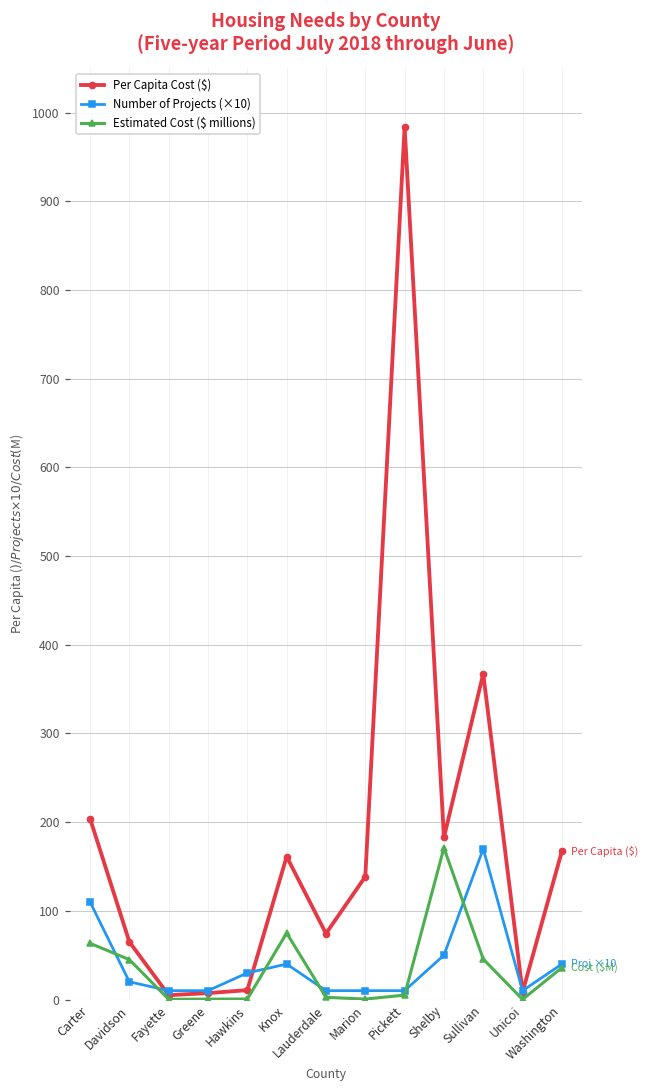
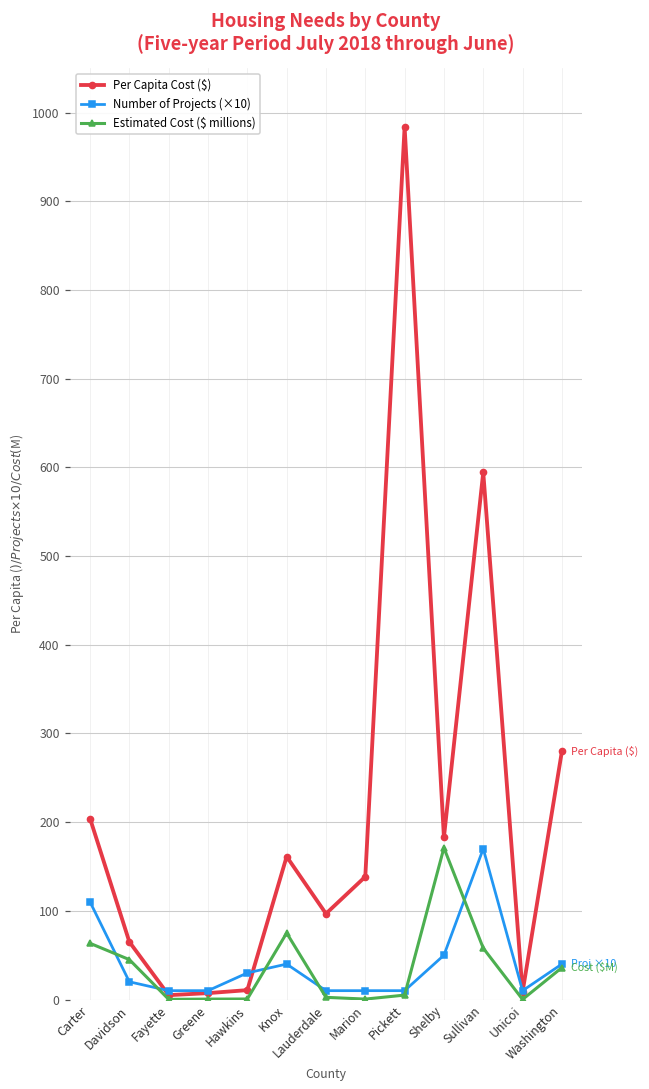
  {
    "Per Capita Cost ($)": {
      "Carter": 200,
      "Davidson": 60,
      "Fayette": 0,
      "Hawkins": 10,
      "Knox": 160,
-     "Lauderdale": 70,
+     "Lauderdale": 100,
      "Marion": 140,
      "Pickett": 980,
      "Shelby": 180,
-     "Sullivan": 370,
-     "Washington": 170
+     "Sullivan": 590,
+     "Washington": 280
    },
    "Number of Projects (×10)": {
      "Carter": 110,
      "Davidson": 20,
      "Fayette": 10,
      "Hawkins": 30,
      "Knox": 40,
      "Lauderdale": 10,
      "Marion": 10,
      "Pickett": 10,
      "Shelby": 50,
      "Sullivan": 170
    },
    "Estimated Cost ($ millions)": {
      "Carter": 60,
      "Davidson": 50,
      "Fayette": 0,
      "Greene": 0,
      "Hawkins": 0,
      "Knox": 80,
      "Lauderdale": 0,
      "Marion": 0,
      "Pickett": 10,
      "Shelby": 170,
-     "Sullivan": 50,
+     "Sullivan": 60,
      "Unicoi": 0
    }
  }
